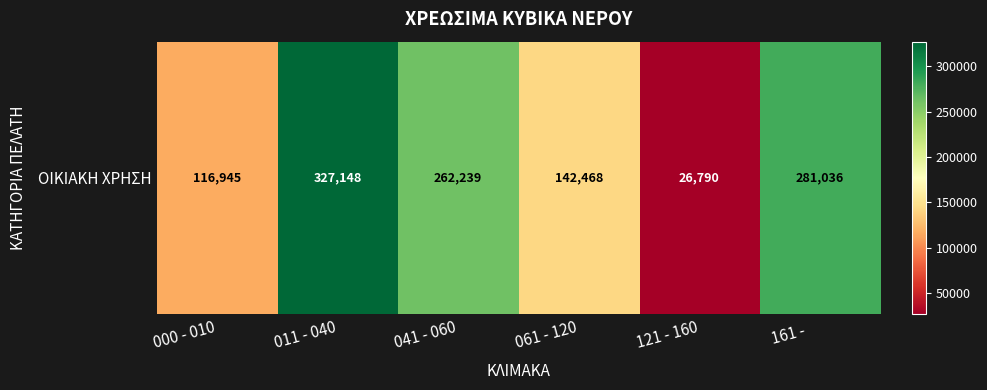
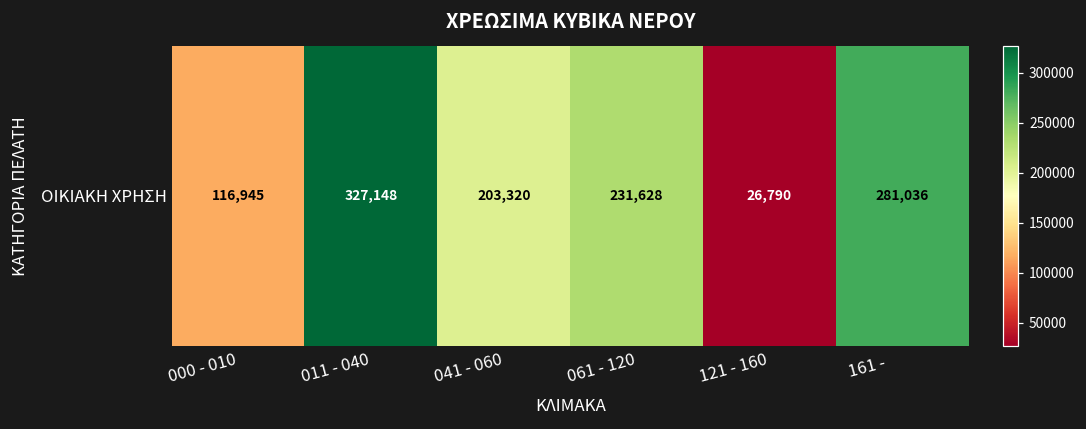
  {
    "ΟΙΚΙΑΚΗ ΧΡΗΣΗ": {
      "000 - 010": "116,945",
      "011 - 040": "327,148",
-     "041 - 060": "262,239",
-     "061 - 120": "142,468",
+     "041 - 060": "203,320",
+     "061 - 120": "231,628",
      "121 - 160": "26,790",
      "161 -": "281,036"
    }
  }
